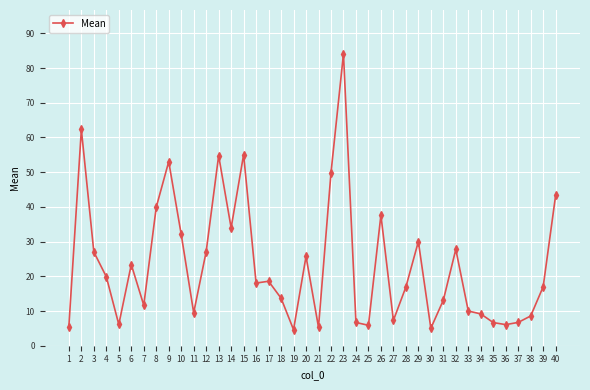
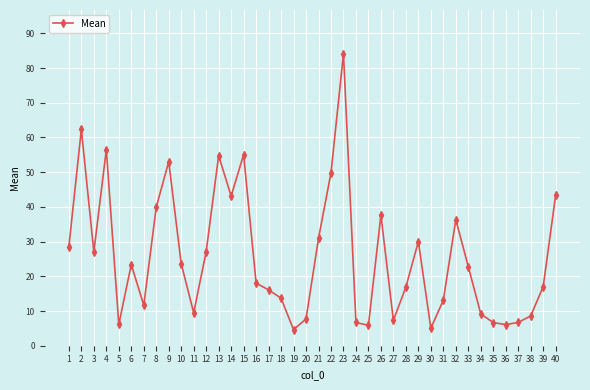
  {
-   "1": 6,
+   "1": 28,
    "2": 62,
    "3": 27,
-   "4": 20,
+   "4": 56,
    "5": 6,
    "6": 23,
    "7": 12,
    "8": 40,
    "9": 53,
-   "10": 32,
+   "10": 24,
    "11": 9,
    "12": 27,
    "13": 55,
-   "14": 34,
+   "14": 43,
    "15": 55,
    "16": 18,
-   "17": 19,
+   "17": 16,
    "18": 14,
    "19": 5,
-   "20": 26,
-   "21": 5,
+   "20": 8,
+   "21": 31,
    "22": 50,
    "23": 84,
    "24": 7,
    "25": 6,
    "26": 38,
    "27": 7,
    "28": 17,
    "29": 30,
    "30": 5,
    "31": 13,
-   "32": 28,
-   "33": 10,
+   "32": 36,
+   "33": 23,
    "34": 9,
    "35": 7,
    "36": 6,
    "37": 7,
    "38": 9,
    "39": 17,
    "40": 43
  }
